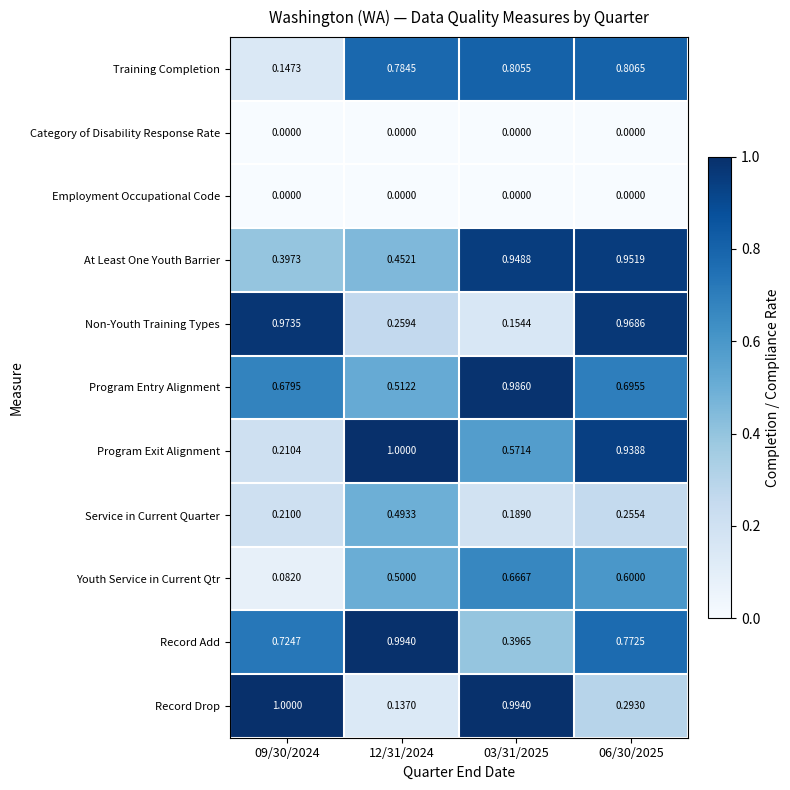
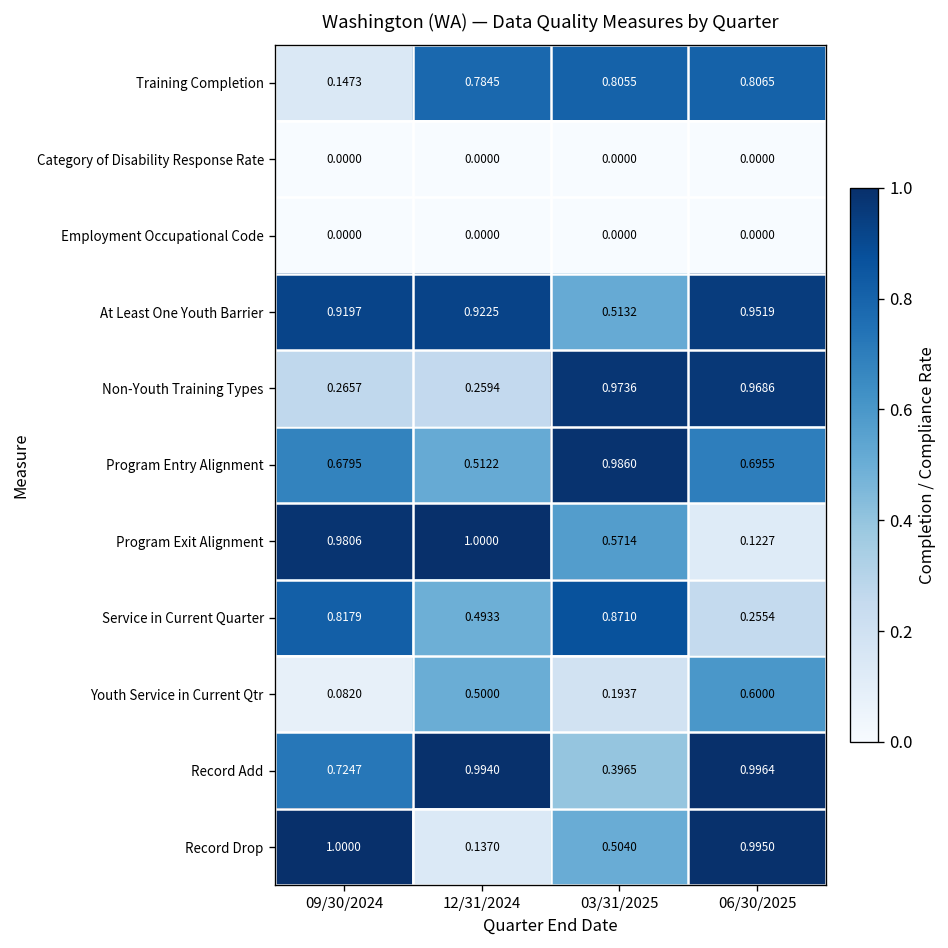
  {
    "Training Completion": {
      "09/30/2024": 0.1473,
      "12/31/2024": 0.7845,
      "03/31/2025": 0.8055,
      "06/30/2025": 0.8065
    },
    "Category of Disability Response Rate": {
      "09/30/2024": 0.0000,
      "12/31/2024": 0.0000,
      "03/31/2025": 0.0000,
      "06/30/2025": 0.0000
    },
    "Employment Occupational Code": {
      "09/30/2024": 0.0000,
      "12/31/2024": 0.0000,
      "03/31/2025": 0.0000,
      "06/30/2025": 0.0000
    },
    "At Least One Youth Barrier": {
-     "09/30/2024": 0.3973,
-     "12/31/2024": 0.4521,
-     "03/31/2025": 0.9488,
+     "09/30/2024": 0.9197,
+     "12/31/2024": 0.9225,
+     "03/31/2025": 0.5132,
      "06/30/2025": 0.9519
    },
    "Non-Youth Training Types": {
-     "09/30/2024": 0.9735,
+     "09/30/2024": 0.2657,
      "12/31/2024": 0.2594,
-     "03/31/2025": 0.1544,
+     "03/31/2025": 0.9736,
      "06/30/2025": 0.9686
    },
    "Program Entry Alignment": {
      "09/30/2024": 0.6795,
      "12/31/2024": 0.5122,
      "03/31/2025": 0.9860,
      "06/30/2025": 0.6955
    },
    "Program Exit Alignment": {
-     "09/30/2024": 0.2104,
+     "09/30/2024": 0.9806,
      "12/31/2024": 1.0000,
      "03/31/2025": 0.5714,
-     "06/30/2025": 0.9388
+     "06/30/2025": 0.1227
    },
    "Service in Current Quarter": {
-     "09/30/2024": 0.2100,
+     "09/30/2024": 0.8179,
      "12/31/2024": 0.4933,
-     "03/31/2025": 0.1890,
+     "03/31/2025": 0.8710,
      "06/30/2025": 0.2554
    },
    "Youth Service in Current Qtr": {
      "09/30/2024": 0.0820,
      "12/31/2024": 0.5000,
-     "03/31/2025": 0.6667,
+     "03/31/2025": 0.1937,
      "06/30/2025": 0.6000
    },
    "Record Add": {
      "09/30/2024": 0.7247,
      "12/31/2024": 0.9940,
      "03/31/2025": 0.3965,
-     "06/30/2025": 0.7725
+     "06/30/2025": 0.9964
    },
    "Record Drop": {
      "09/30/2024": 1.0000,
      "12/31/2024": 0.1370,
-     "03/31/2025": 0.9940,
-     "06/30/2025": 0.2930
+     "03/31/2025": 0.5040,
+     "06/30/2025": 0.9950
    }
  }
